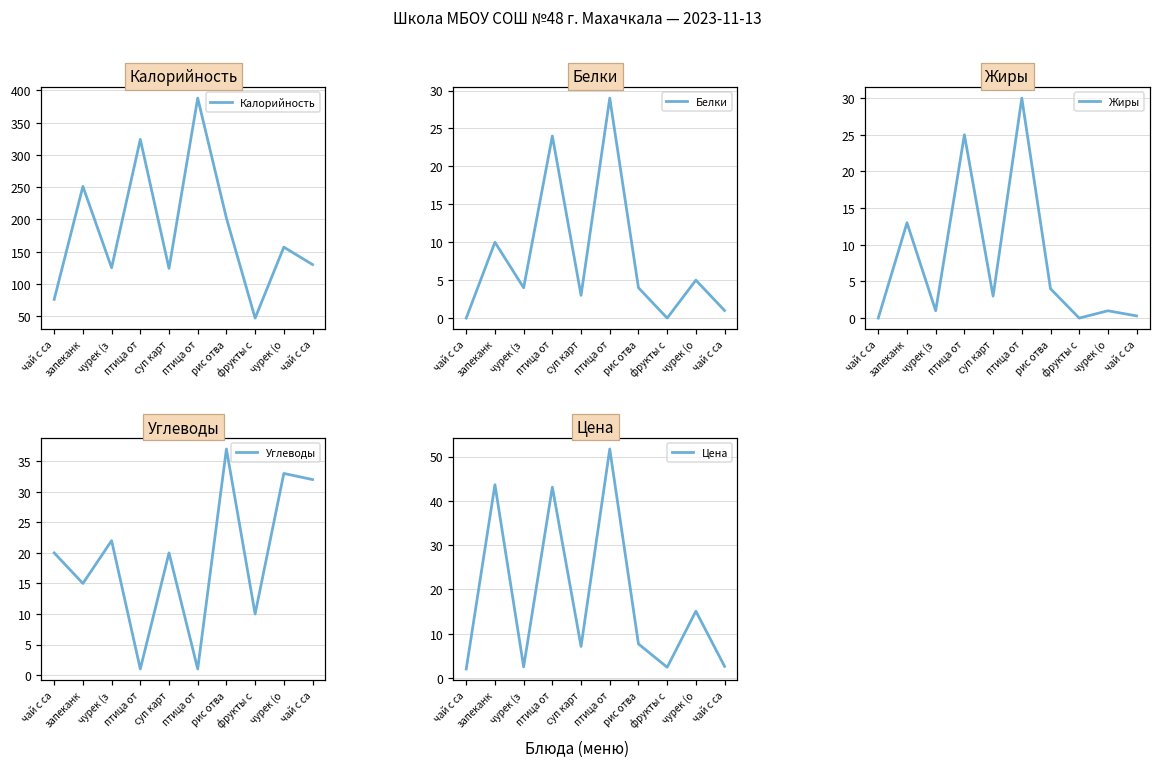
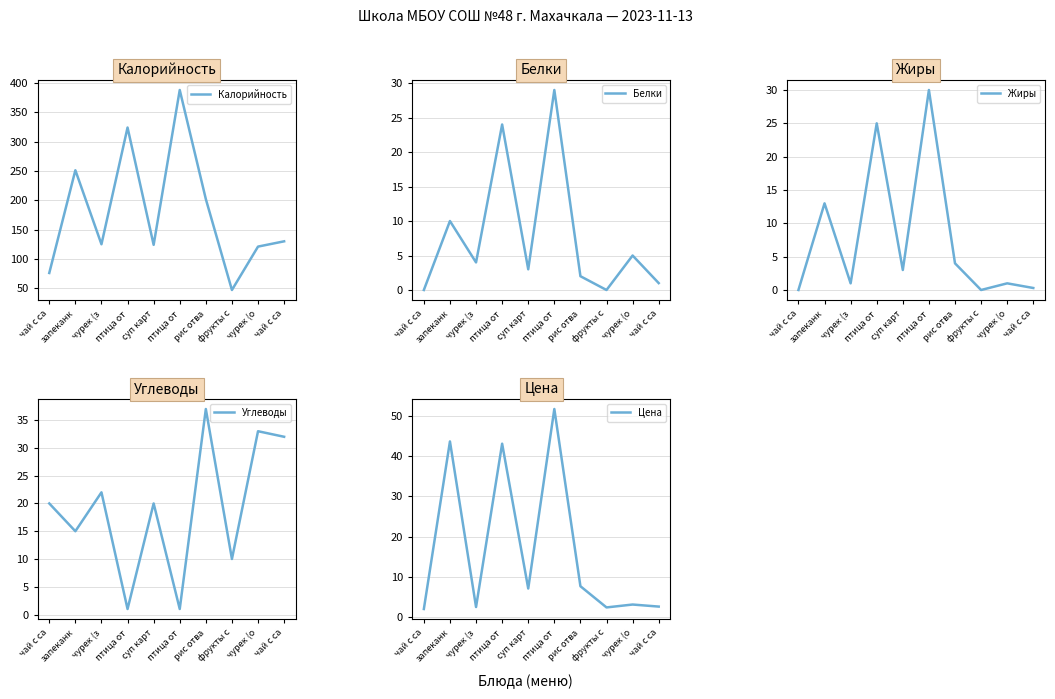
  {
    "Калорийность": {
      "запеканк": 250,
      "чурек (з": 130,
      "суп карт": 120,
      "рис отва": 200,
      "фрукты с": 50,
-     "чурек (о": 160
+     "чурек (о": 120
    },
    "Белки": {
      "запеканк": 10,
      "чурек (з": 4,
      "суп карт": 3,
-     "рис отва": 4,
+     "рис отва": 2,
      "фрукты с": 0,
      "чурек (о": 5
    },
    "Жиры": {
      "запеканк": 13,
      "чурек (з": 1,
      "суп карт": 3,
      "рис отва": 4,
      "фрукты с": 0,
      "чурек (о": 1
    },
    "Углеводы": {
      "запеканк": 15,
      "чурек (з": 22,
      "суп карт": 20,
      "рис отва": 37,
      "фрукты с": 10,
      "чурек (о": 33
    },
    "Цена": {
      "запеканк": 44,
      "чурек (з": 3,
      "суп карт": 7,
      "рис отва": 8,
      "фрукты с": 2,
-     "чурек (о": 15
+     "чурек (о": 3
    }
  }
